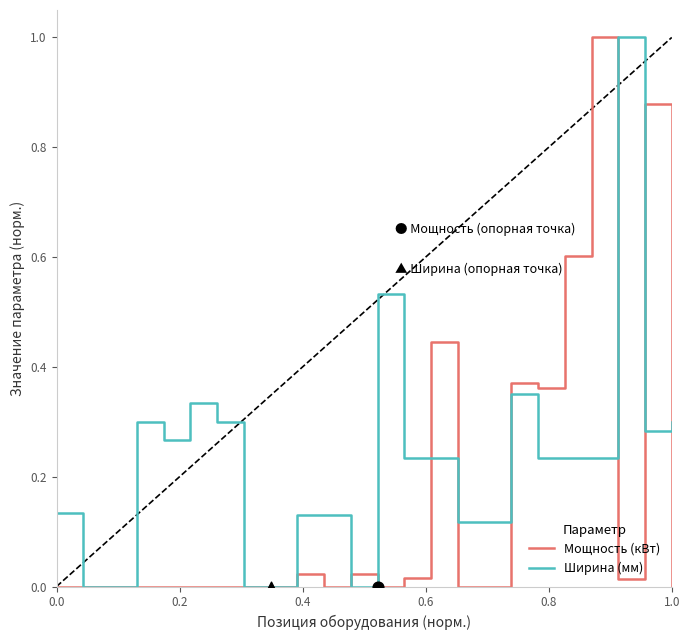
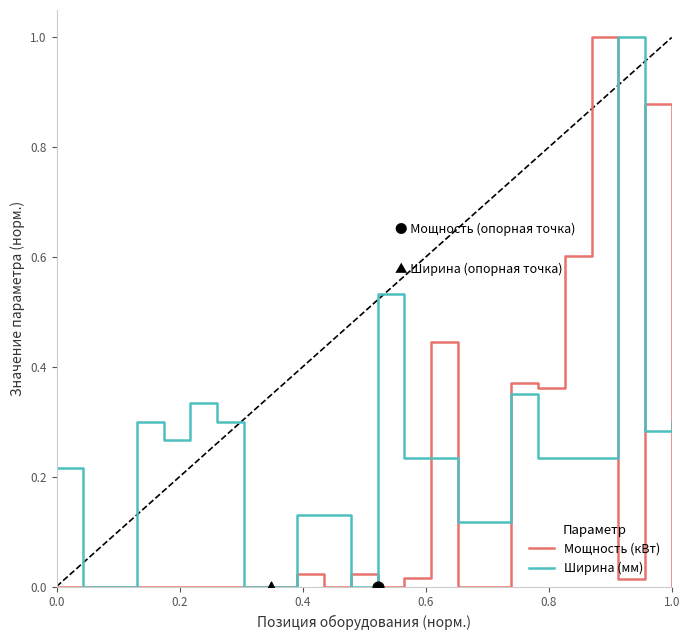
  {
    "Мощность (кВт)": {
      "1.0": 0.00
    },
    "Ширина (мм)": {
-     "0.0": 0.13,
+     "0.0": 0.22,
      "1.0": 0.30
    }
  }
